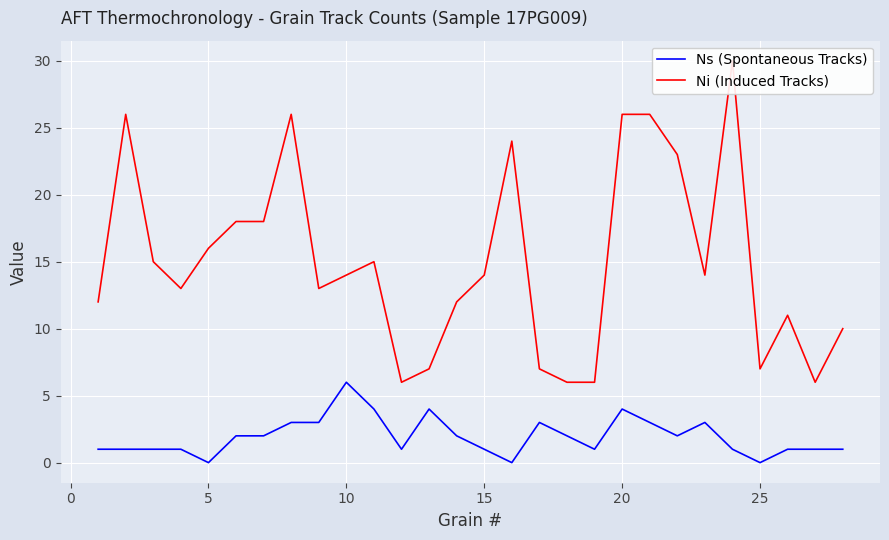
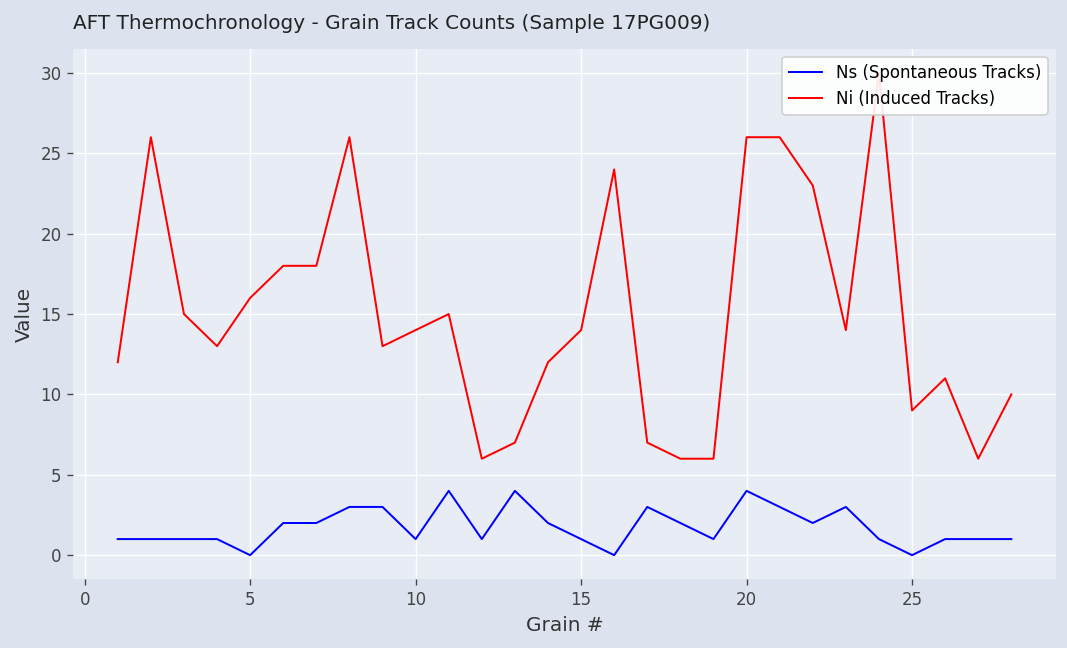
  {
    "Ns (Spontaneous Tracks)": {
      "5": 0,
-     "10": 6,
+     "10": 1,
      "15": 1,
      "20": 4,
      "25": 0
    },
    "Ni (Induced Tracks)": {
      "5": 16,
      "10": 14,
      "15": 14,
      "20": 26,
-     "25": 7
+     "25": 9
    }
  }
